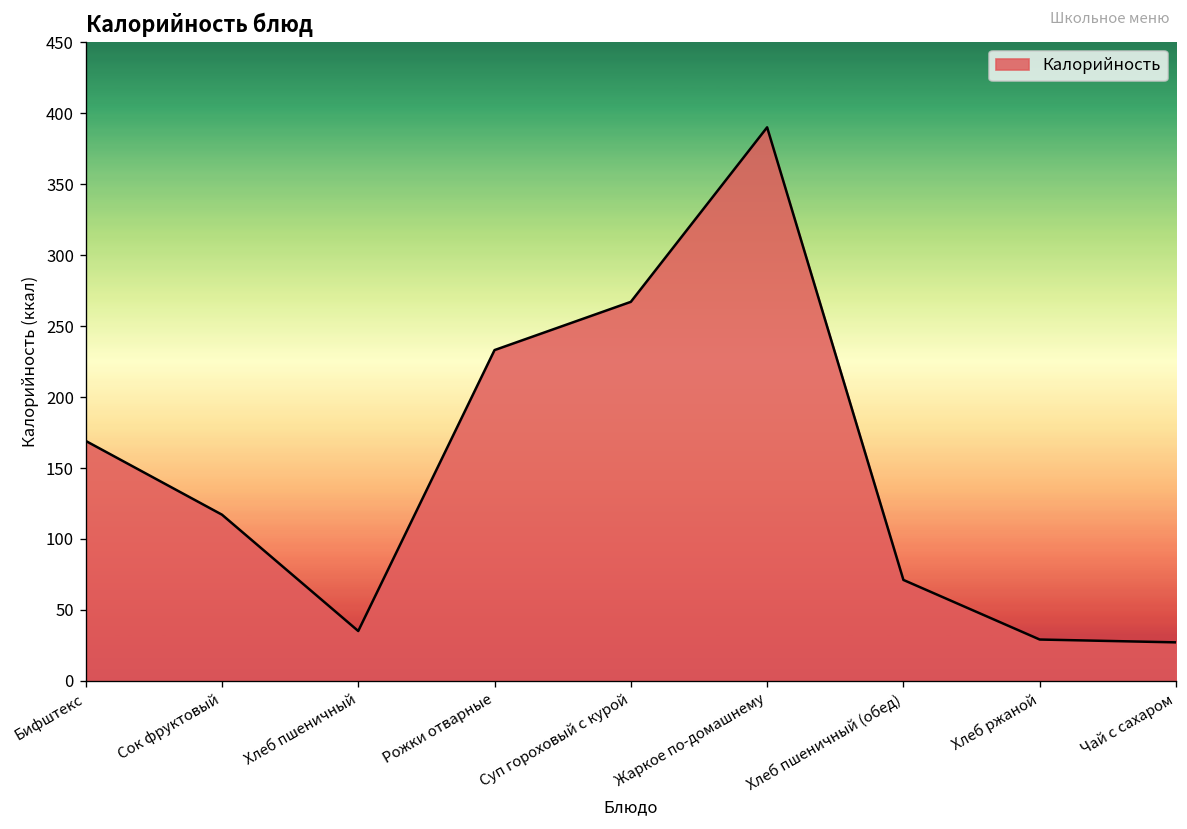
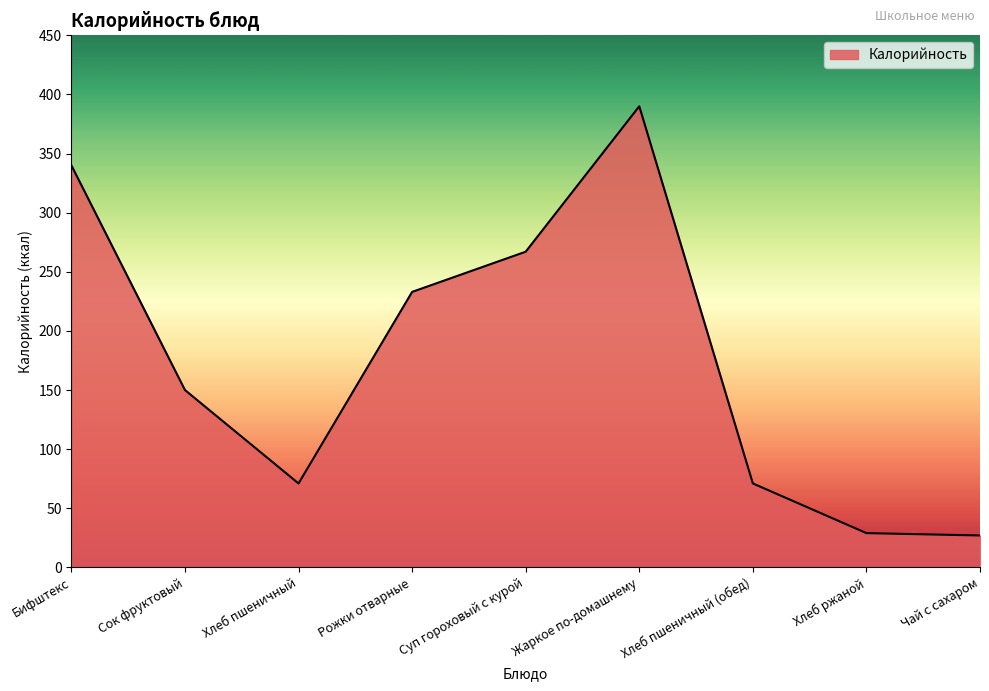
  {
-   "Бифштекс": 169,
-   "Сок фруктовый": 117,
-   "Хлеб пшеничный": 35,
+   "Бифштекс": 340,
+   "Сок фруктовый": 150,
+   "Хлеб пшеничный": 71,
    "Рожки отварные": 233,
    "Суп гороховый с курой": 267,
    "Жаркое по-домашнему": 390,
    "Хлеб пшеничный (обед)": 71,
    "Хлеб ржаной": 29,
    "Чай с сахаром": 27
  }
